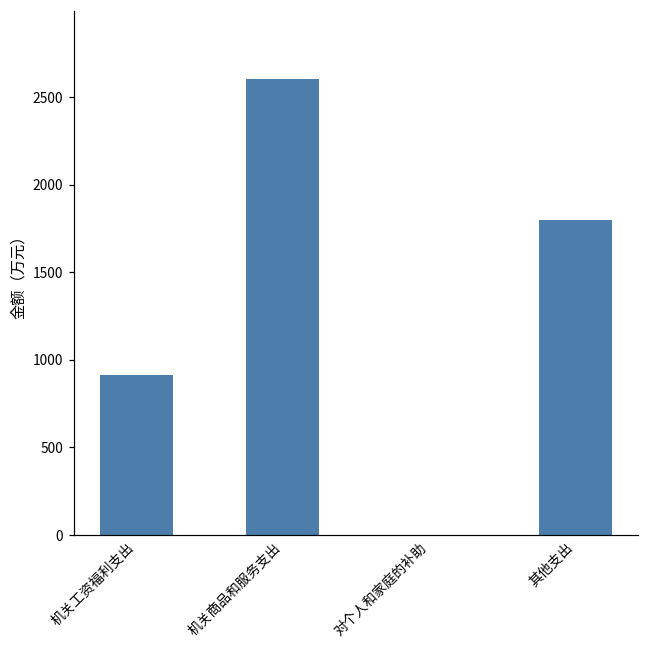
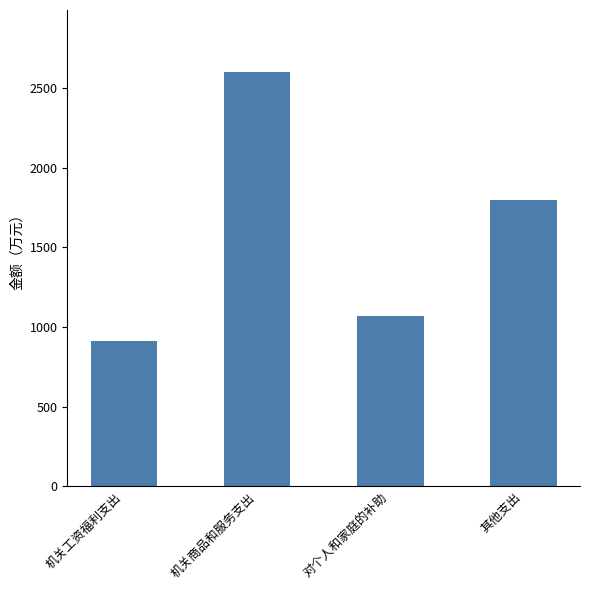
  {
    "机关工资福利支出": 910,
    "机关商品和服务支出": 2600,
-   "对个人和家庭的补助": 0,
+   "对个人和家庭的补助": 1070,
    "其他支出": 1800
  }
